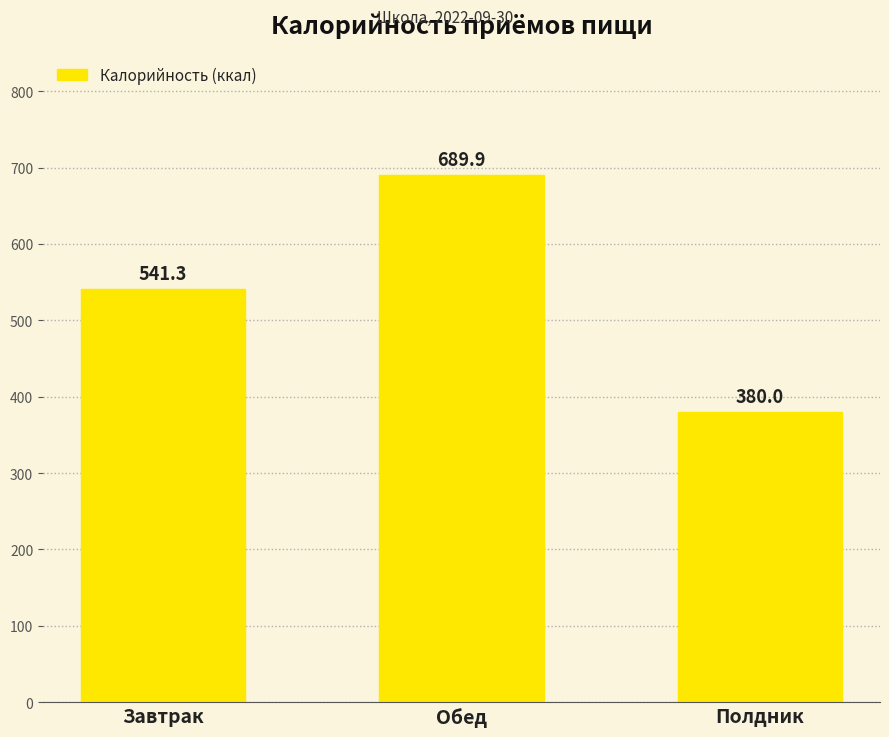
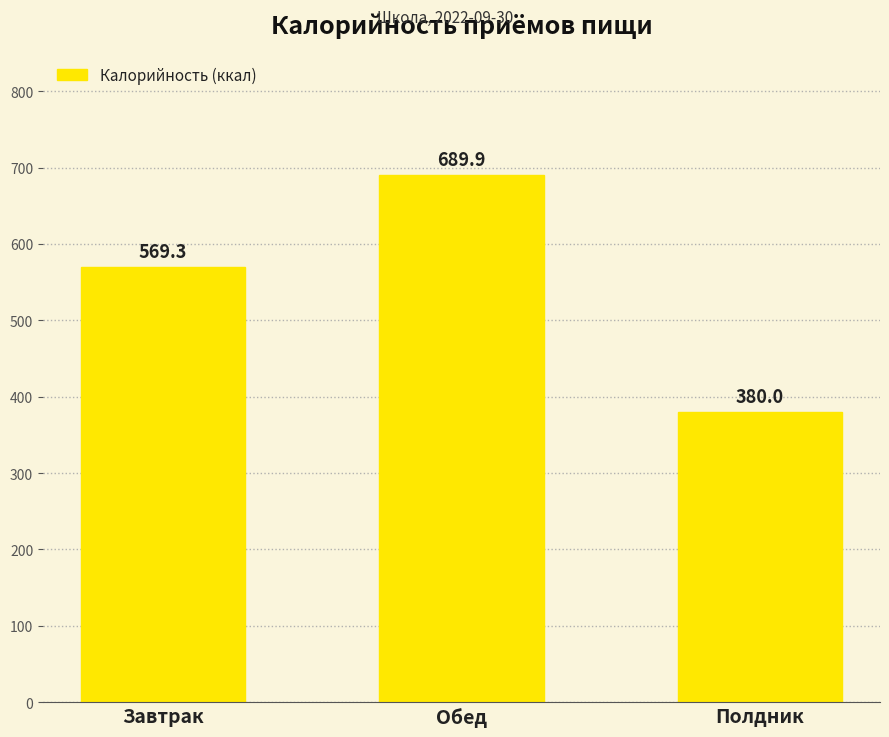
  {
-   "Завтрак": 541.3,
+   "Завтрак": 569.3,
    "Обед": 689.9,
    "Полдник": 380.0
  }
